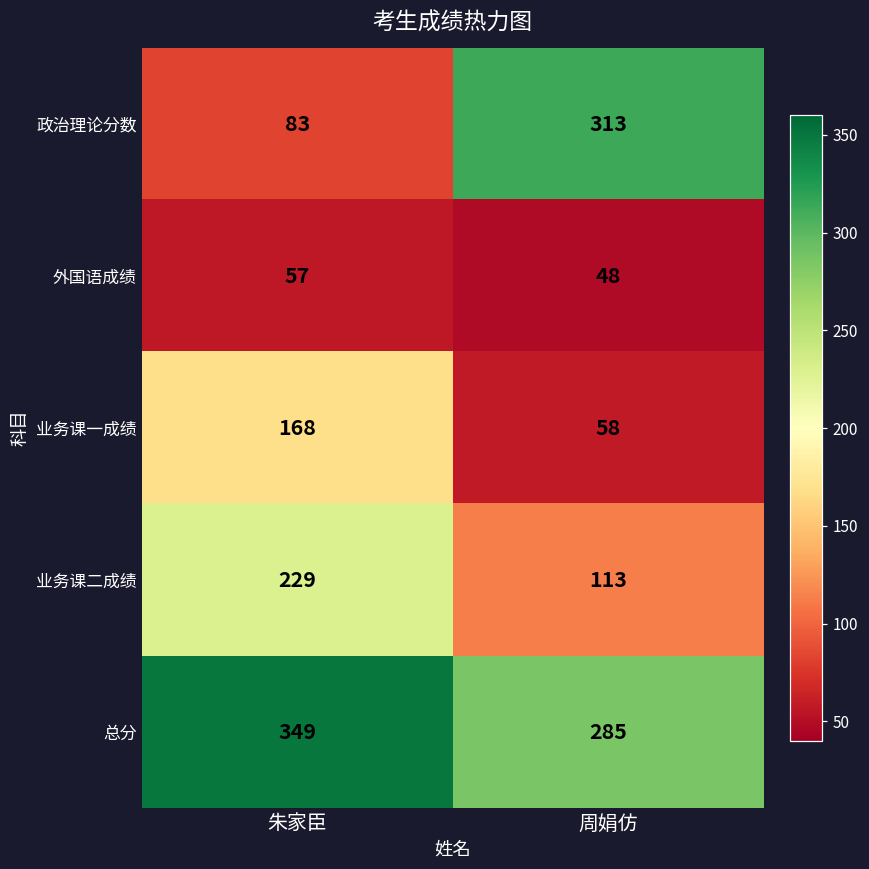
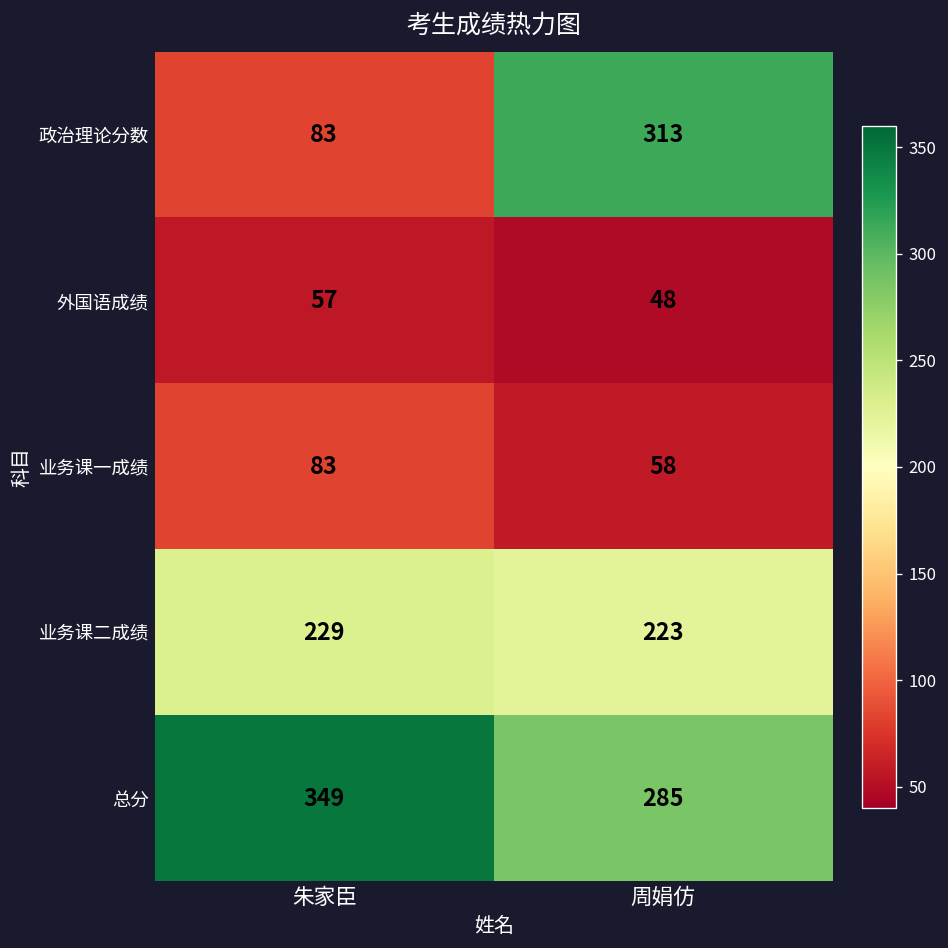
  {
    "政治理论分数": {
      "朱家臣": 83,
      "周娟仿": 313
    },
    "外国语成绩": {
      "朱家臣": 57,
      "周娟仿": 48
    },
    "业务课一成绩": {
-     "朱家臣": 168,
+     "朱家臣": 83,
      "周娟仿": 58
    },
    "业务课二成绩": {
      "朱家臣": 229,
-     "周娟仿": 113
+     "周娟仿": 223
    },
    "总分": {
      "朱家臣": 349,
      "周娟仿": 285
    }
  }
